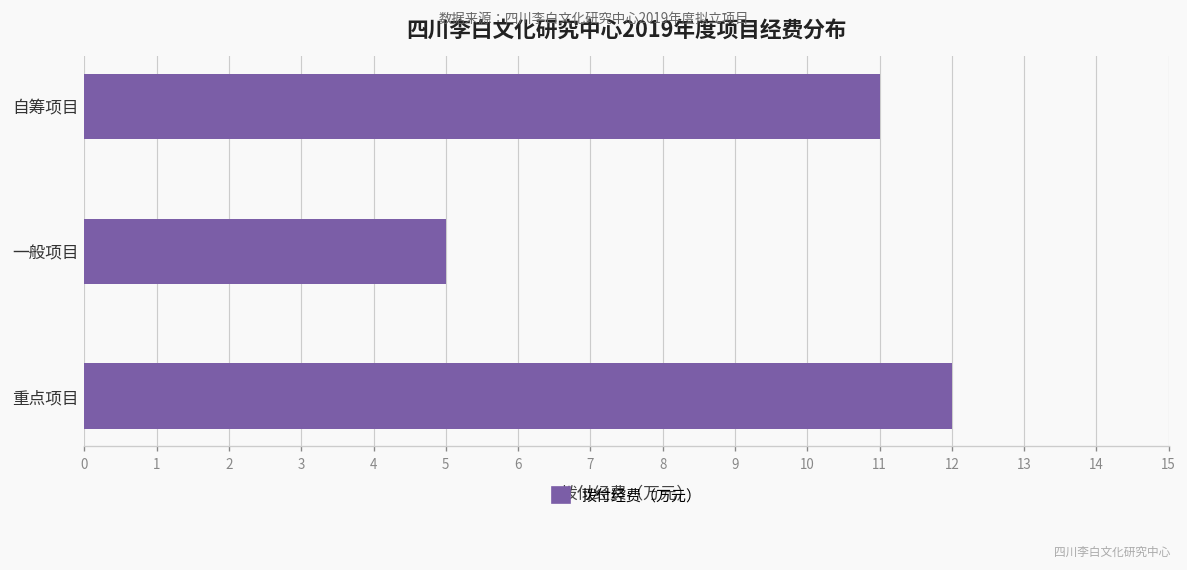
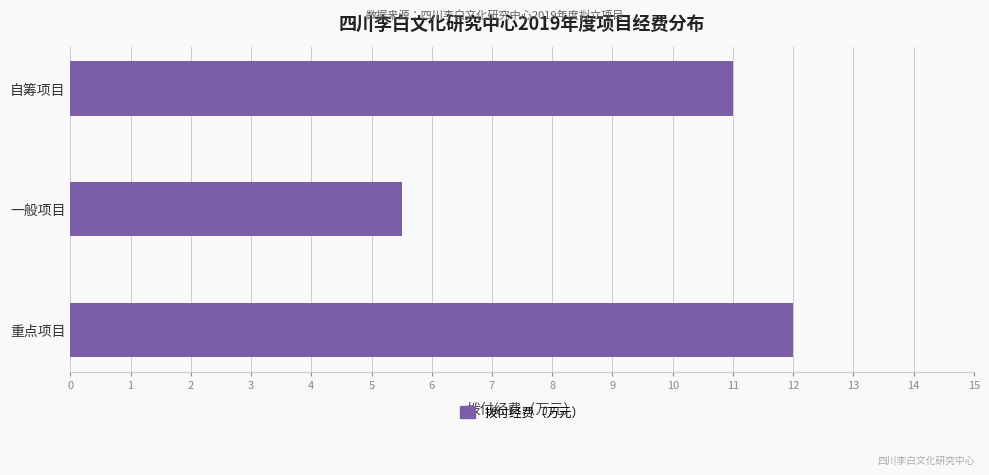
  {
    "自筹项目": 11.0,
-   "一般项目": 5.0,
+   "一般项目": 5.5,
    "重点项目": 12.0
  }
